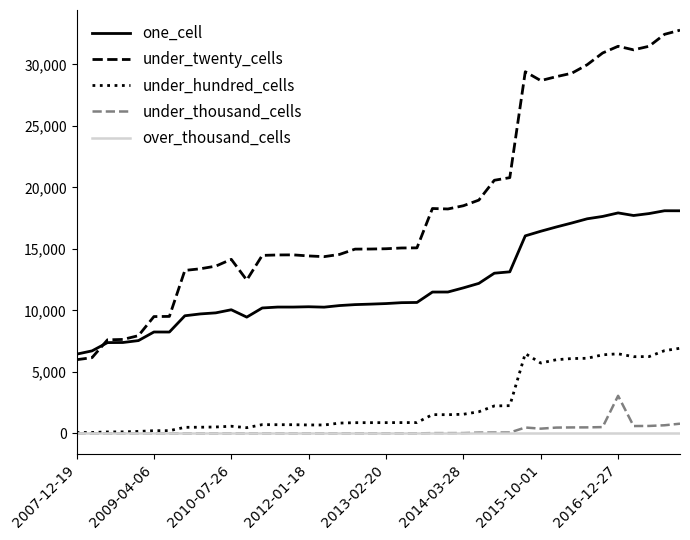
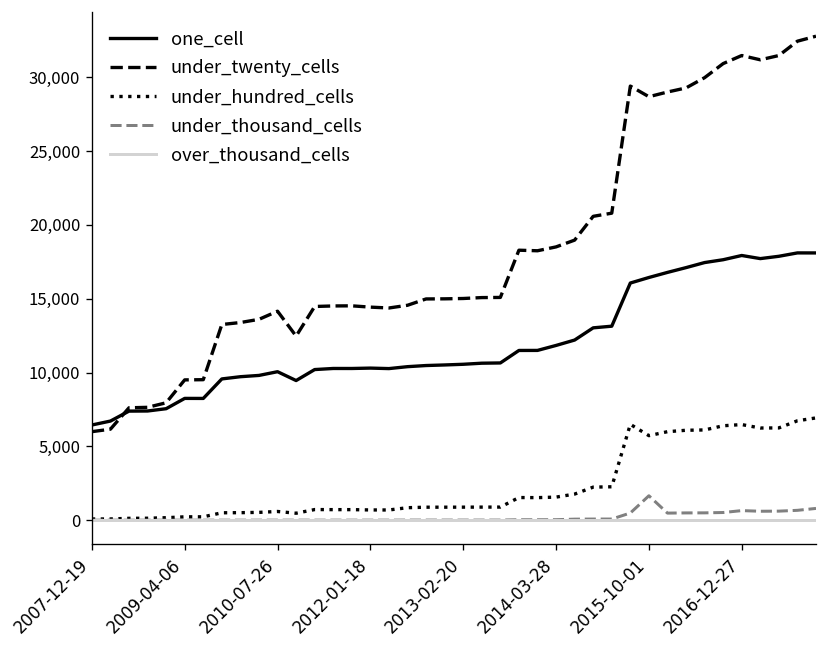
  {
    "under_thousand_cells": {
-     "2015-10-01": "400",
-     "2016-12-27": "3,100"
+     "2015-10-01": "1,700",
+     "2016-12-27": "600"
    },
    "over_thousand_cells": {
      "2015-10-01": "0",
      "2016-12-27": "0"
    }
  }
